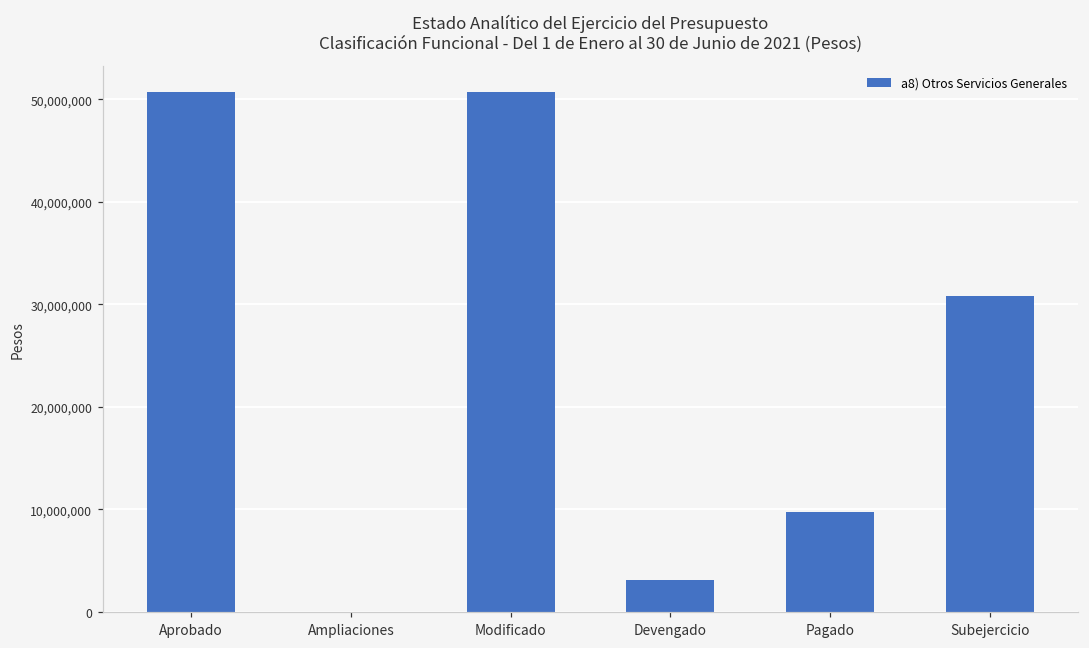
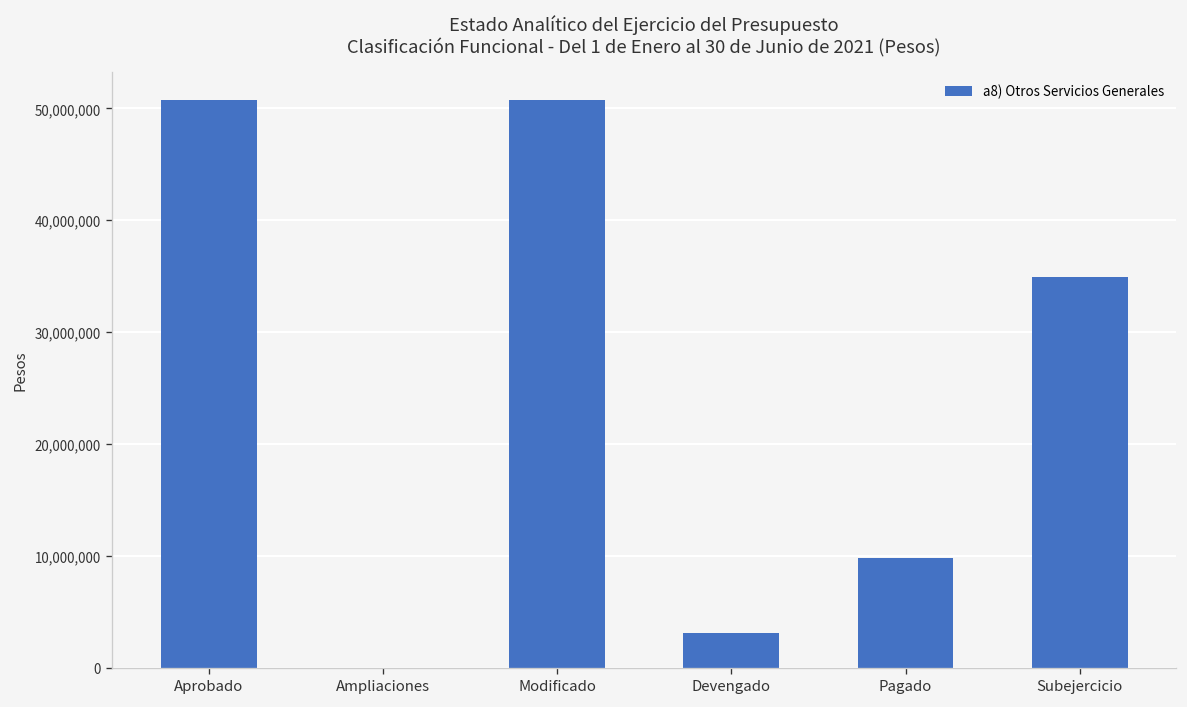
  {
    "Aprobado": "51,000,000",
    "Ampliaciones": "0",
    "Modificado": "51,000,000",
    "Devengado": "3,000,000",
    "Pagado": "10,000,000",
-   "Subejercicio": "31,000,000"
+   "Subejercicio": "35,000,000"
  }
